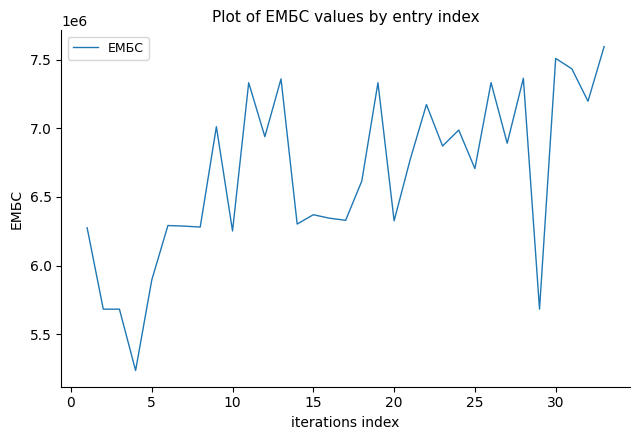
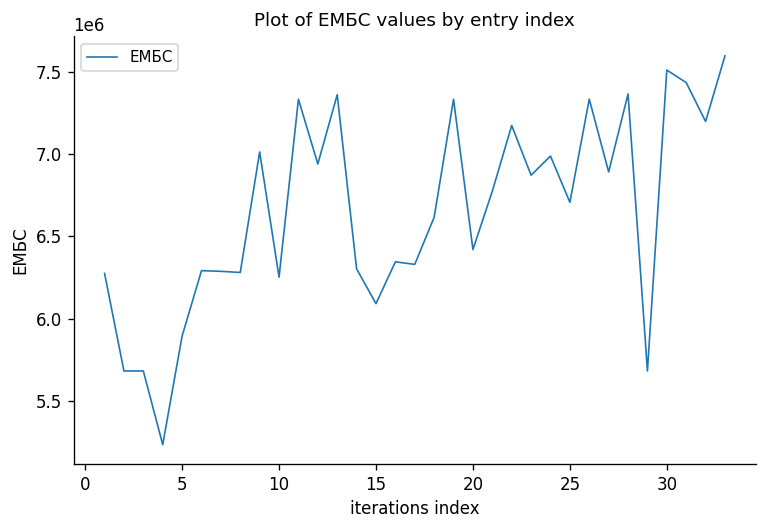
  {
    "5": 5890000,
    "10": 6250000,
-   "15": 6370000,
-   "20": 6330000,
+   "15": 6090000,
+   "20": 6420000,
    "25": 6710000,
    "30": 7510000
  }
